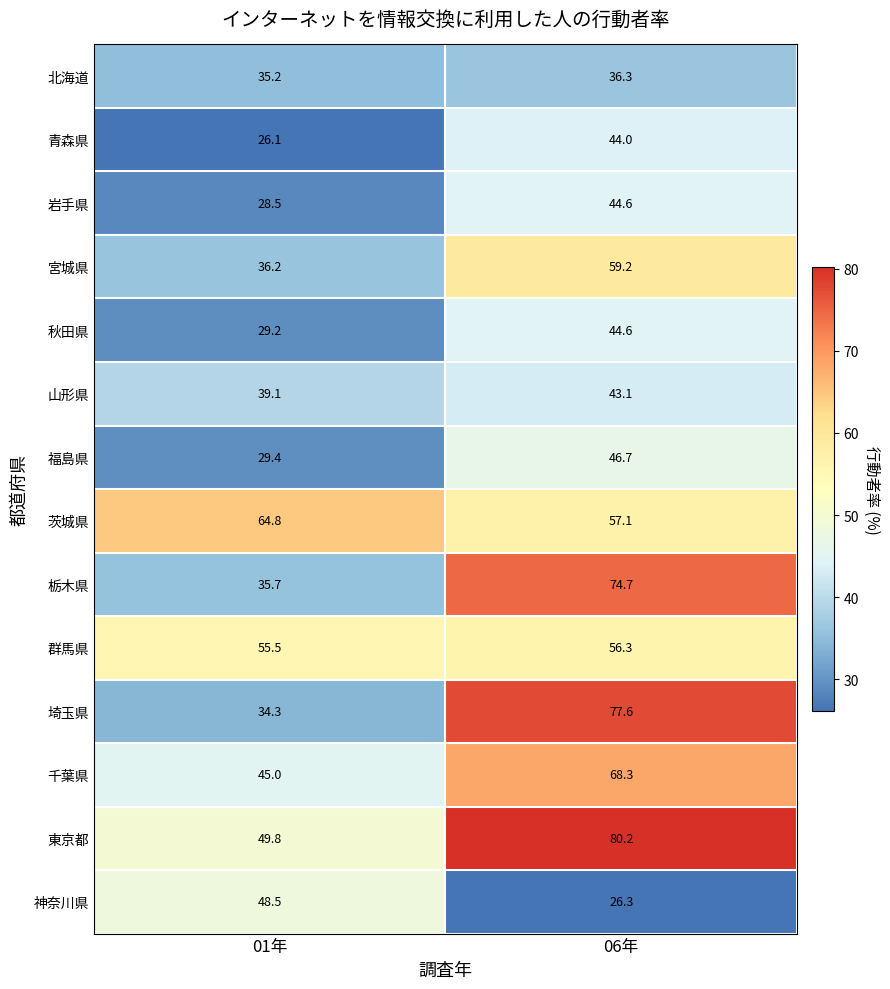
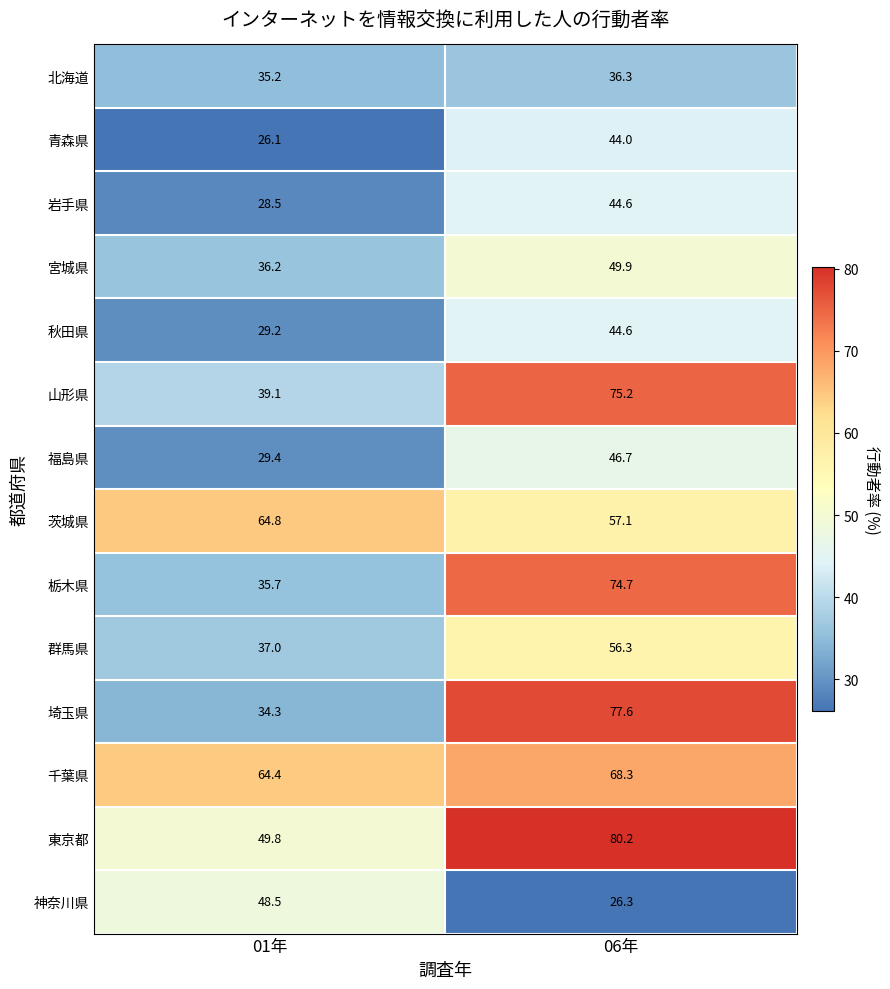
  {
    "北海道": {
      "01年": 35.2,
      "06年": 36.3
    },
    "青森県": {
      "01年": 26.1,
      "06年": 44.0
    },
    "岩手県": {
      "01年": 28.5,
      "06年": 44.6
    },
    "宮城県": {
      "01年": 36.2,
-     "06年": 59.2
+     "06年": 49.9
    },
    "秋田県": {
      "01年": 29.2,
      "06年": 44.6
    },
    "山形県": {
      "01年": 39.1,
-     "06年": 43.1
+     "06年": 75.2
    },
    "福島県": {
      "01年": 29.4,
      "06年": 46.7
    },
    "茨城県": {
      "01年": 64.8,
      "06年": 57.1
    },
    "栃木県": {
      "01年": 35.7,
      "06年": 74.7
    },
    "群馬県": {
-     "01年": 55.5,
+     "01年": 37.0,
      "06年": 56.3
    },
    "埼玉県": {
      "01年": 34.3,
      "06年": 77.6
    },
    "千葉県": {
-     "01年": 45.0,
+     "01年": 64.4,
      "06年": 68.3
    },
    "東京都": {
      "01年": 49.8,
      "06年": 80.2
    },
    "神奈川県": {
      "01年": 48.5,
      "06年": 26.3
    }
  }
